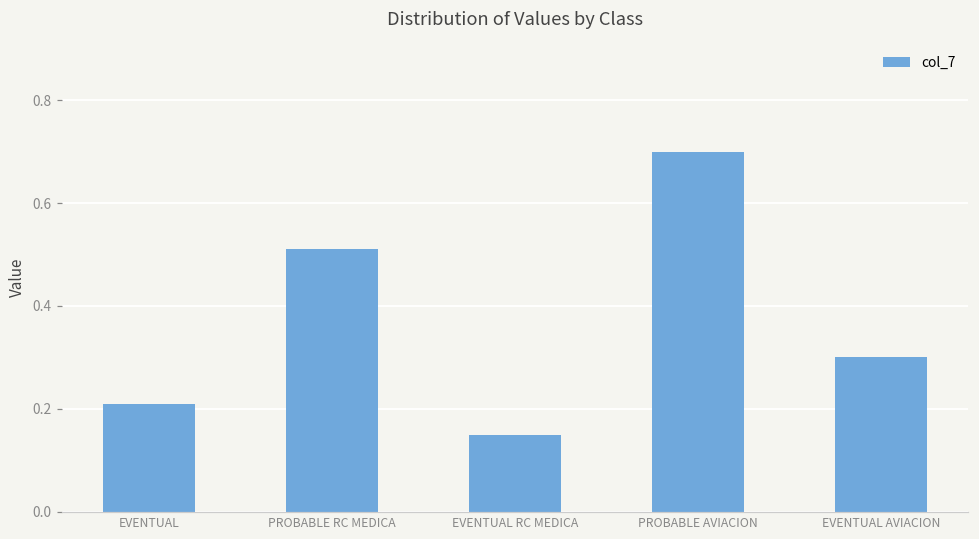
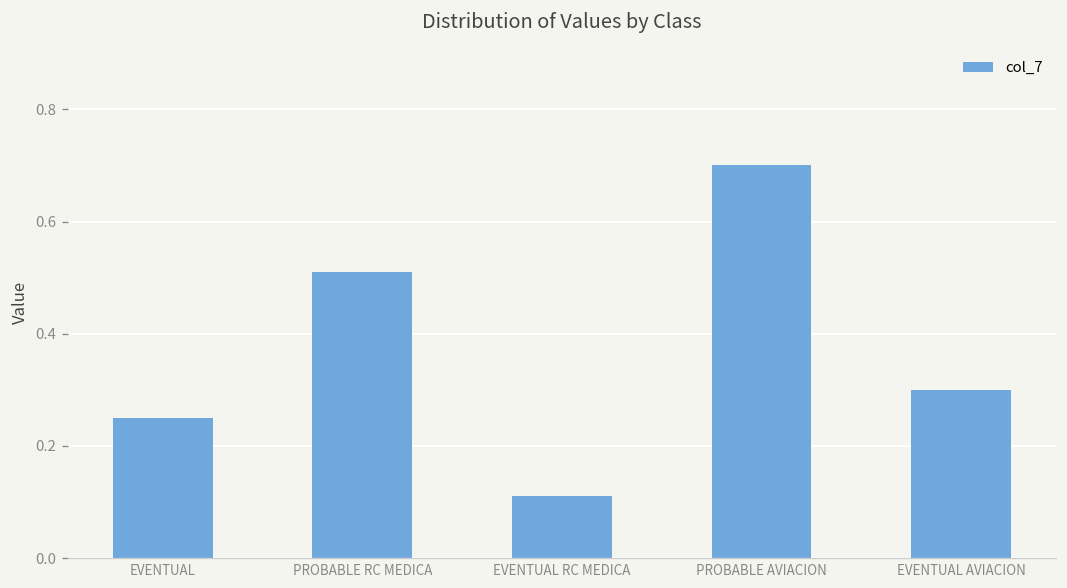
  {
-   "EVENTUAL": 0.21,
+   "EVENTUAL": 0.25,
    "PROBABLE RC MEDICA": 0.51,
-   "EVENTUAL RC MEDICA": 0.15,
+   "EVENTUAL RC MEDICA": 0.11,
    "PROBABLE AVIACION": 0.70,
    "EVENTUAL AVIACION": 0.30
  }
